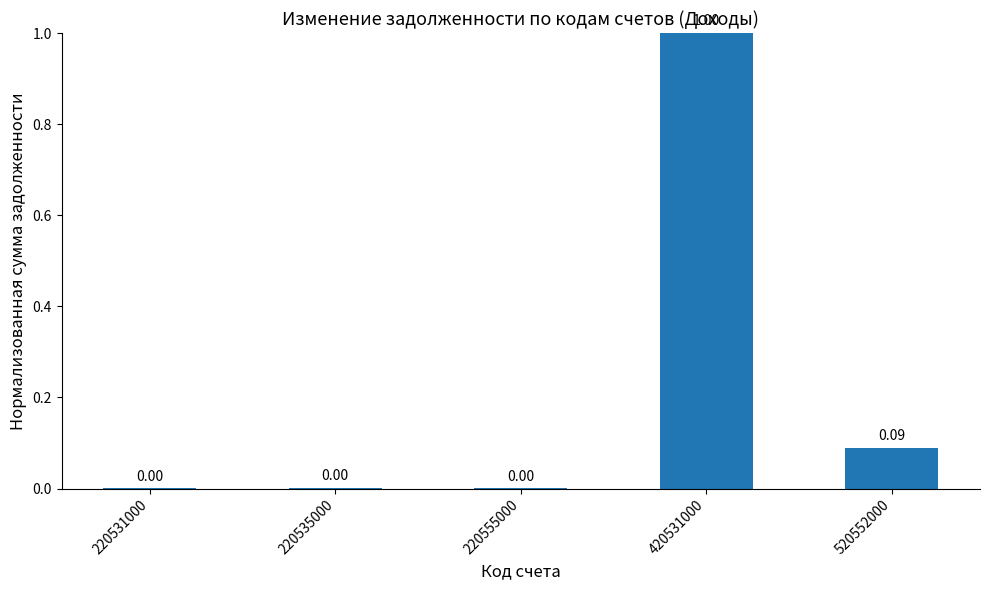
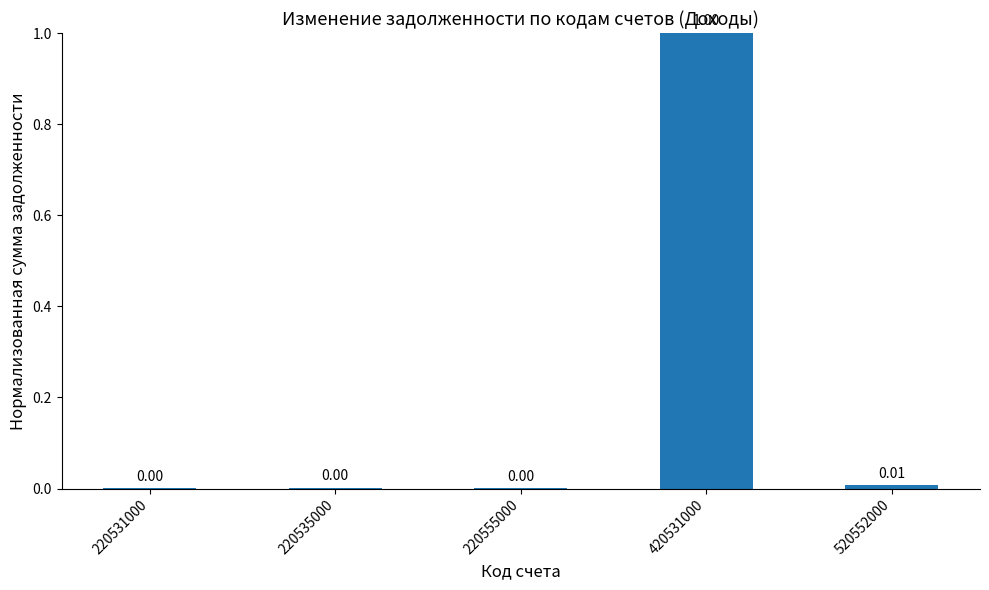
  {
    "220531000": 0.00,
    "220535000": 0.00,
    "220555000": 0.00,
    "420531000": 1.00,
-   "520552000": 0.09
+   "520552000": 0.01
  }
